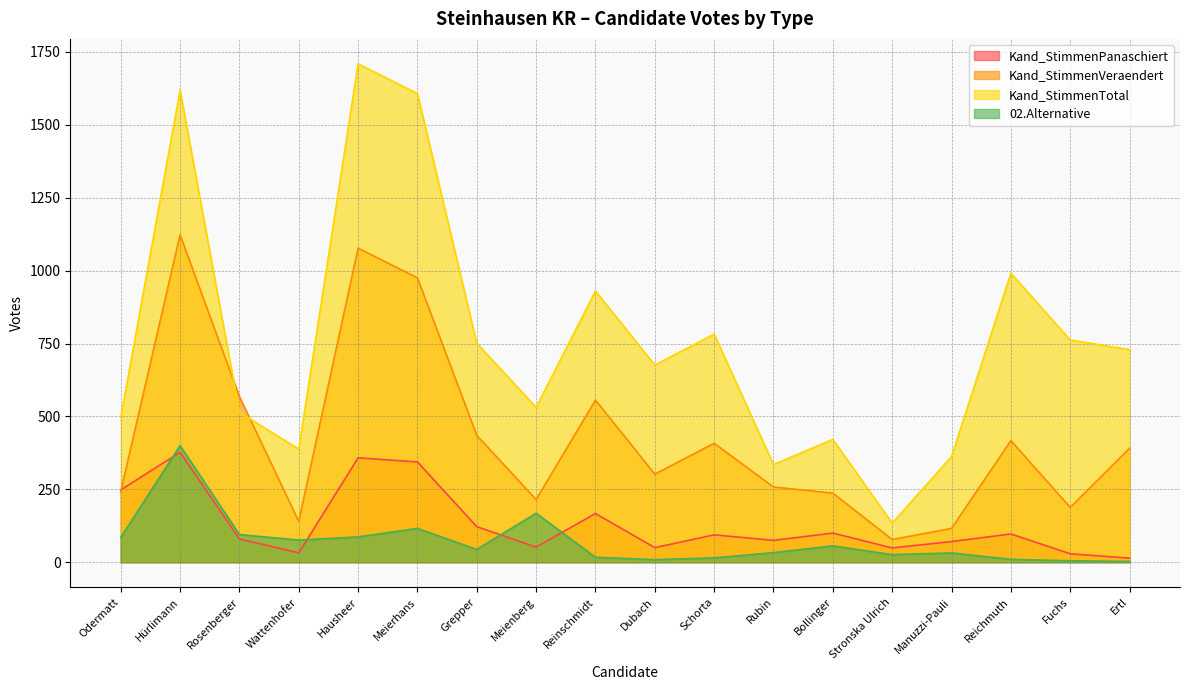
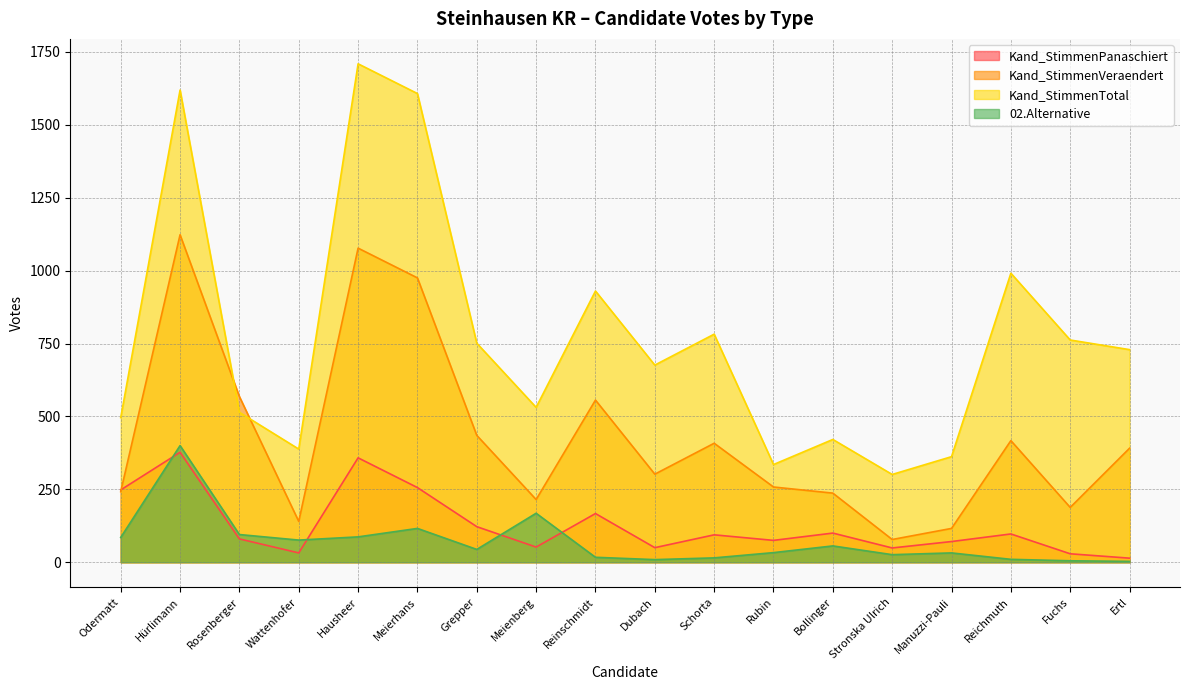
  {
    "Kand_StimmenPanaschiert": {
      "Hürlimann": 380,
      "Rosenberger": 80,
      "Wattenhofer": 30,
      "Hausheer": 360,
-     "Meierhans": 340,
+     "Meierhans": 260,
      "Grepper": 120,
      "Meienberg": 50,
      "Reinschmidt": 170,
      "Dubach": 50,
      "Schorta": 90,
      "Rubin": 80,
      "Bollinger": 100,
      "Stronska Ulrich": 50,
      "Manuzzi-Pauli": 70,
      "Reichmuth": 100,
      "Fuchs": 30,
      "Ertl": 10
    },
    "Kand_StimmenVeraendert": {
      "Hürlimann": 1120,
      "Rosenberger": 570,
      "Wattenhofer": 140,
      "Hausheer": 1080,
      "Meierhans": 980,
      "Grepper": 440,
      "Meienberg": 220,
      "Reinschmidt": 560,
      "Dubach": 300,
      "Schorta": 410,
      "Rubin": 260,
      "Bollinger": 240,
      "Stronska Ulrich": 80,
      "Manuzzi-Pauli": 120,
      "Reichmuth": 420,
      "Fuchs": 190,
      "Ertl": 390
    },
    "Kand_StimmenTotal": {
      "Odermatt": 500,
      "Hürlimann": 1620,
      "Rosenberger": 510,
      "Wattenhofer": 390,
      "Hausheer": 1710,
      "Meierhans": 1610,
      "Grepper": 750,
      "Meienberg": 530,
      "Reinschmidt": 930,
      "Dubach": 680,
      "Schorta": 780,
      "Rubin": 340,
      "Bollinger": 420,
-     "Stronska Ulrich": 130,
+     "Stronska Ulrich": 300,
      "Manuzzi-Pauli": 360,
      "Reichmuth": 990,
      "Fuchs": 760,
      "Ertl": 730
    },
    "02.Alternative": {
      "Odermatt": 90,
      "Hürlimann": 400,
      "Rosenberger": 100,
      "Wattenhofer": 80,
      "Hausheer": 90,
      "Meierhans": 120,
      "Grepper": 40,
      "Meienberg": 170,
      "Reinschmidt": 20,
      "Dubach": 10,
      "Schorta": 20,
      "Rubin": 30,
      "Bollinger": 60,
      "Stronska Ulrich": 30,
      "Manuzzi-Pauli": 30,
      "Reichmuth": 10,
      "Fuchs": 10,
      "Ertl": 0
    }
  }
